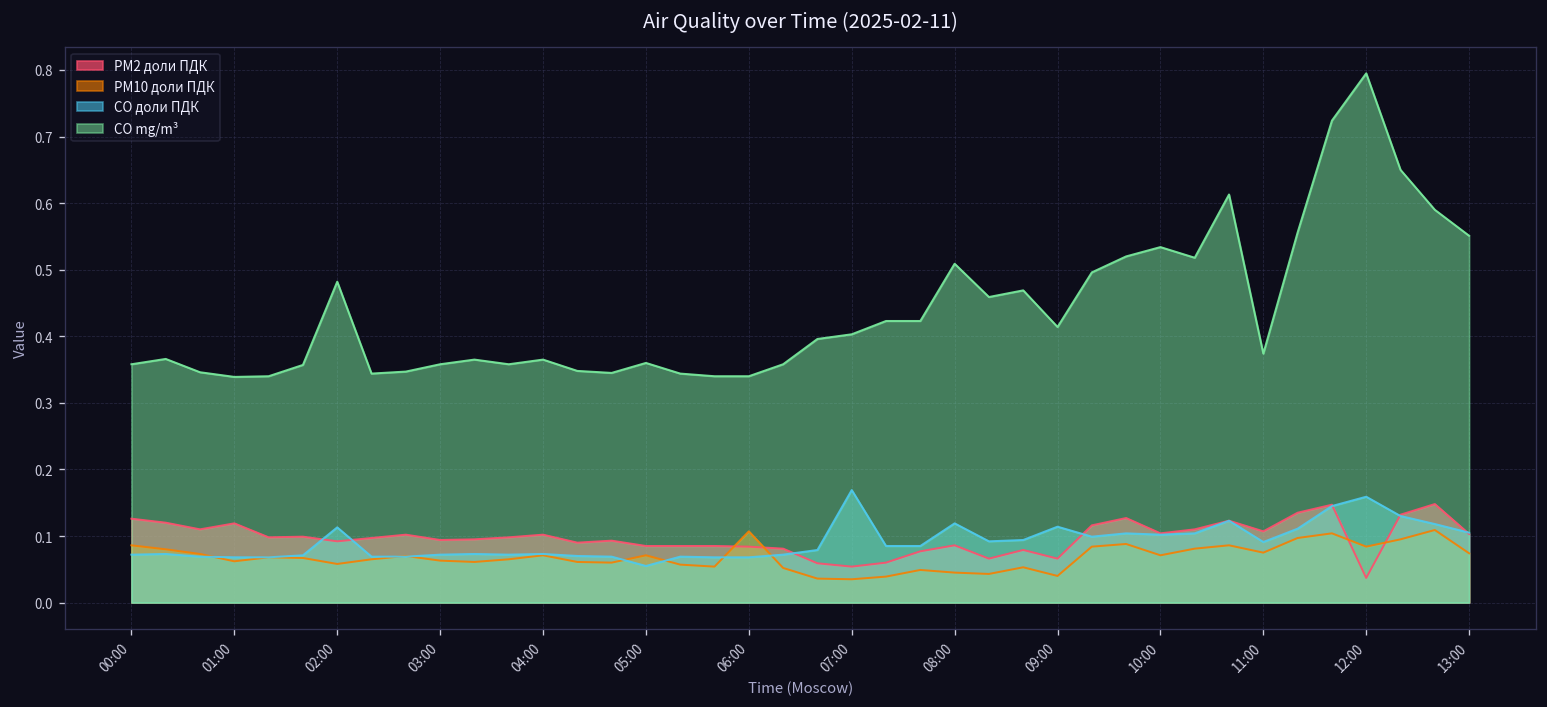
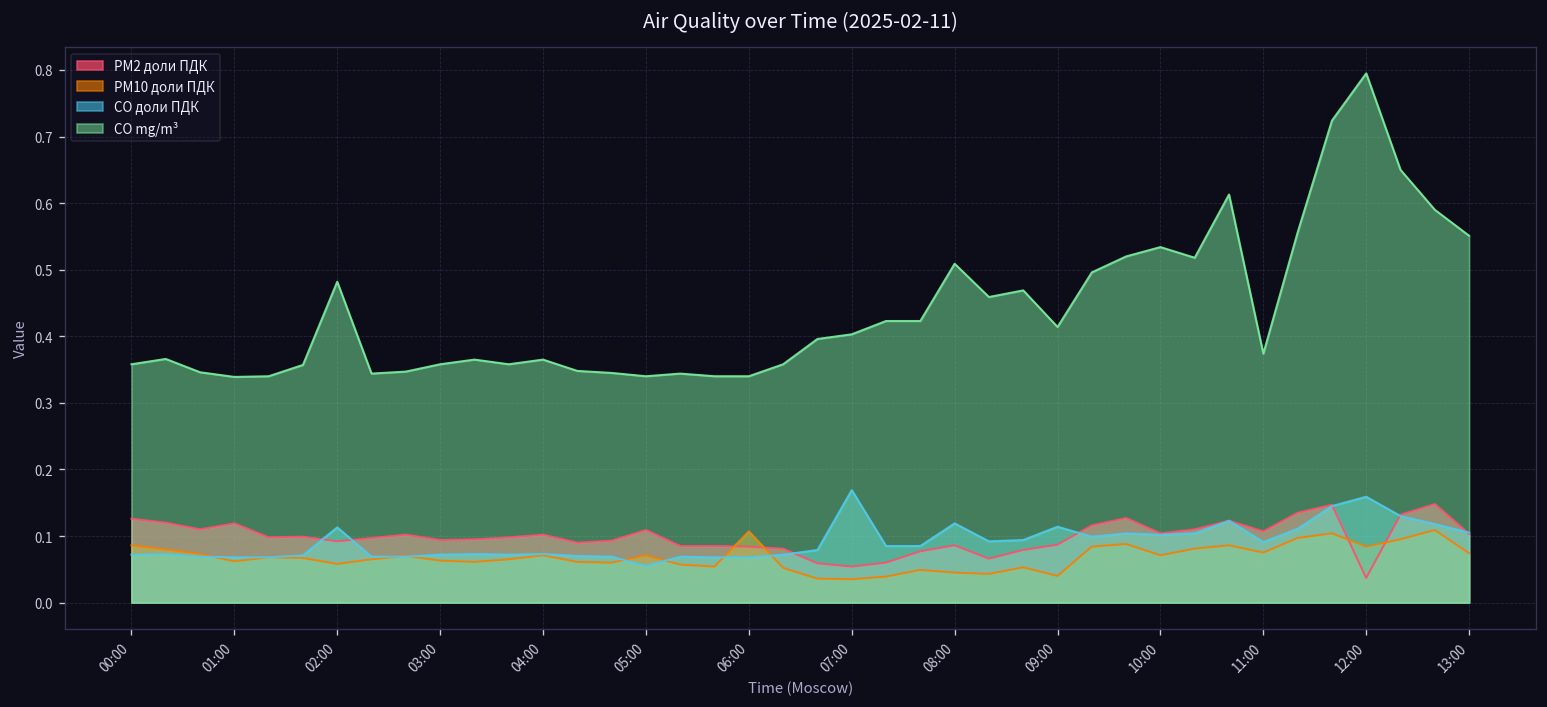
  {
    "PM2 доли ПДК": {
      "00:00": 0.13,
      "01:00": 0.12,
      "02:00": 0.09,
      "03:00": 0.09,
      "04:00": 0.10,
-     "05:00": 0.09,
+     "05:00": 0.11,
      "06:00": 0.08,
      "07:00": 0.05,
      "08:00": 0.09,
-     "09:00": 0.07,
+     "09:00": 0.09,
      "11:00": 0.11,
      "12:00": 0.04
    },
    "PM10 доли ПДК": {
      "00:00": 0.09,
      "01:00": 0.06,
      "02:00": 0.06,
      "03:00": 0.06,
      "05:00": 0.07,
      "06:00": 0.11,
      "07:00": 0.04,
      "08:00": 0.05,
      "09:00": 0.04,
      "10:00": 0.07,
      "11:00": 0.08,
      "12:00": 0.08,
      "13:00": 0.07
    },
    "CO доли ПДК": {
      "00:00": 0.07,
      "01:00": 0.07,
      "02:00": 0.11,
      "03:00": 0.07,
      "05:00": 0.06,
      "06:00": 0.07,
      "07:00": 0.17,
      "08:00": 0.12,
      "09:00": 0.11,
      "11:00": 0.09,
      "12:00": 0.16
    },
    "CO mg/m³": {
      "00:00": 0.36,
      "01:00": 0.34,
      "02:00": 0.48,
      "03:00": 0.36,
      "04:00": 0.37,
-     "05:00": 0.36,
+     "05:00": 0.34,
      "06:00": 0.34,
      "07:00": 0.40,
      "08:00": 0.51,
      "09:00": 0.41,
      "10:00": 0.53,
      "11:00": 0.37,
      "12:00": 0.80,
      "13:00": 0.55
    }
  }
